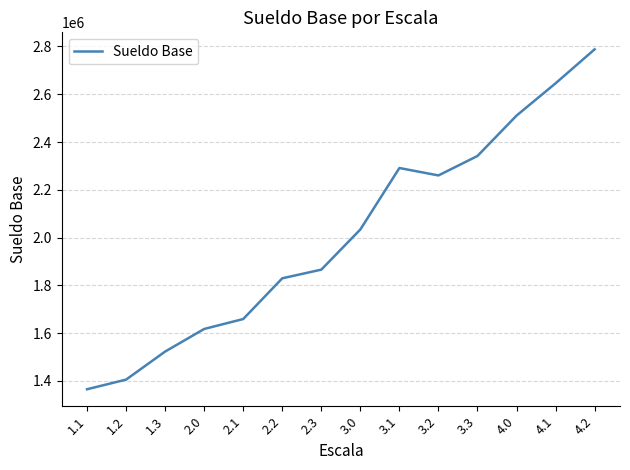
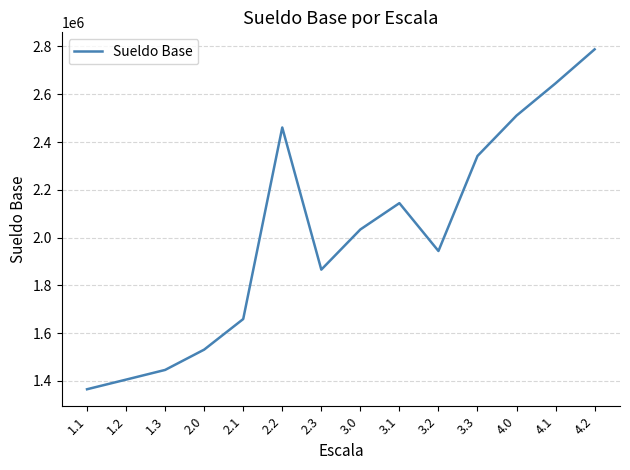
  {
    "1.1": 1360000,
    "1.2": 1410000,
-   "1.3": 1520000,
-   "2.0": 1620000,
+   "1.3": 1450000,
+   "2.0": 1530000,
    "2.1": 1660000,
-   "2.2": 1830000,
+   "2.2": 2460000,
    "2.3": 1870000,
    "3.0": 2030000,
-   "3.1": 2290000,
-   "3.2": 2260000,
+   "3.1": 2140000,
+   "3.2": 1940000,
    "3.3": 2340000,
    "4.0": 2510000,
    "4.1": 2650000,
    "4.2": 2790000
  }
